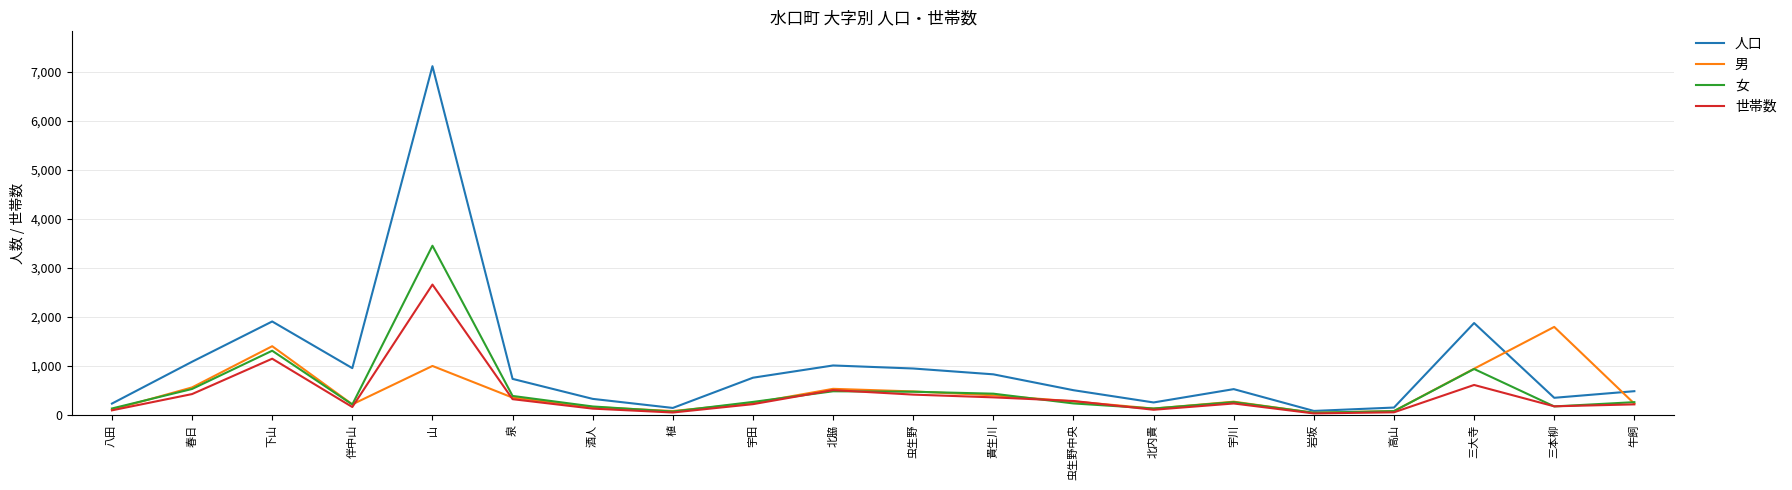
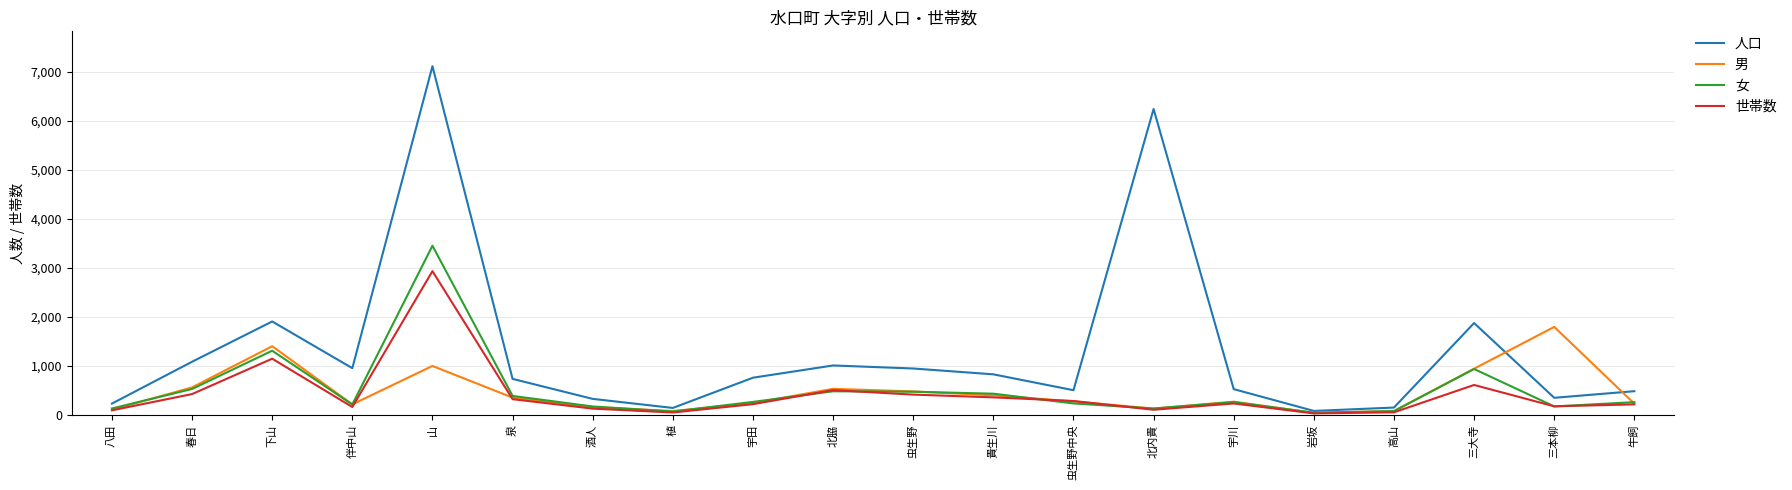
  {
    "人口": {
      "八田": "200",
      "春日": "1,100",
      "下山": "1,900",
      "伴中山": "900",
      "山": "7,100",
      "泉": "700",
      "酒人": "300",
      "植": "100",
      "宇田": "800",
      "北脇": "1,000",
      "虫生野": "900",
      "貴生川": "800",
      "虫生野中央": "500",
-     "北内貴": "200",
+     "北内貴": "6,200",
      "宇川": "500",
      "高山": "100",
      "三大寺": "1,900",
      "三本柳": "300",
      "牛飼": "500"
    },
    "男": {
      "下山": "1,400",
      "山": "1,000",
      "三本柳": "1,800"
    },
    "女": {
      "下山": "1,300",
      "山": "3,400"
    },
    "世帯数": {
      "春日": "400",
      "下山": "1,100",
-     "山": "2,700",
+     "山": "2,900",
      "虫生野": "400",
      "三大寺": "600"
    }
  }
